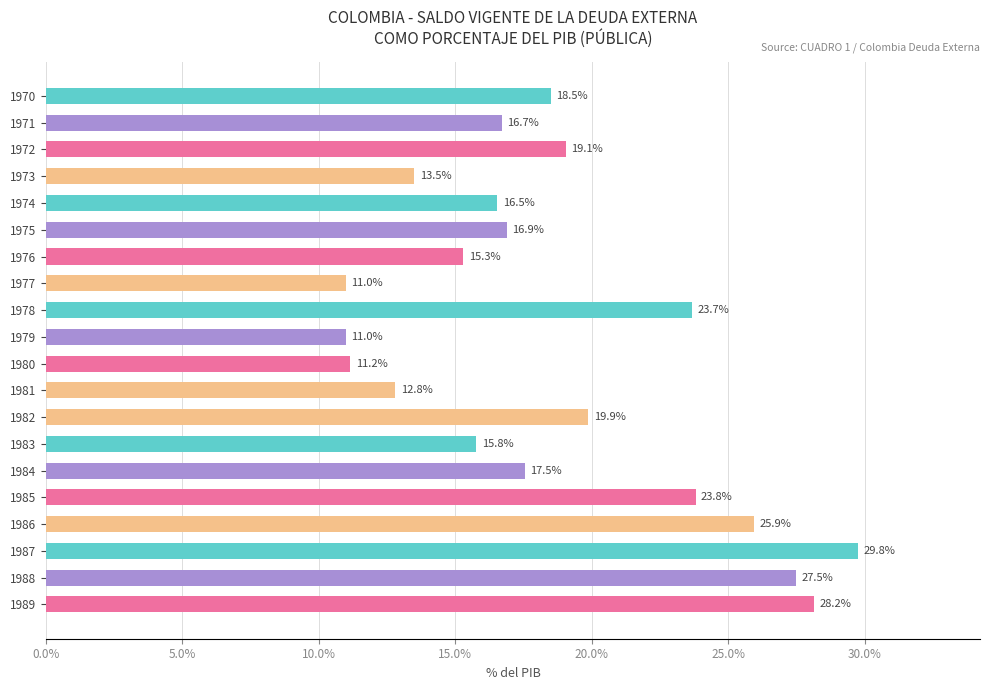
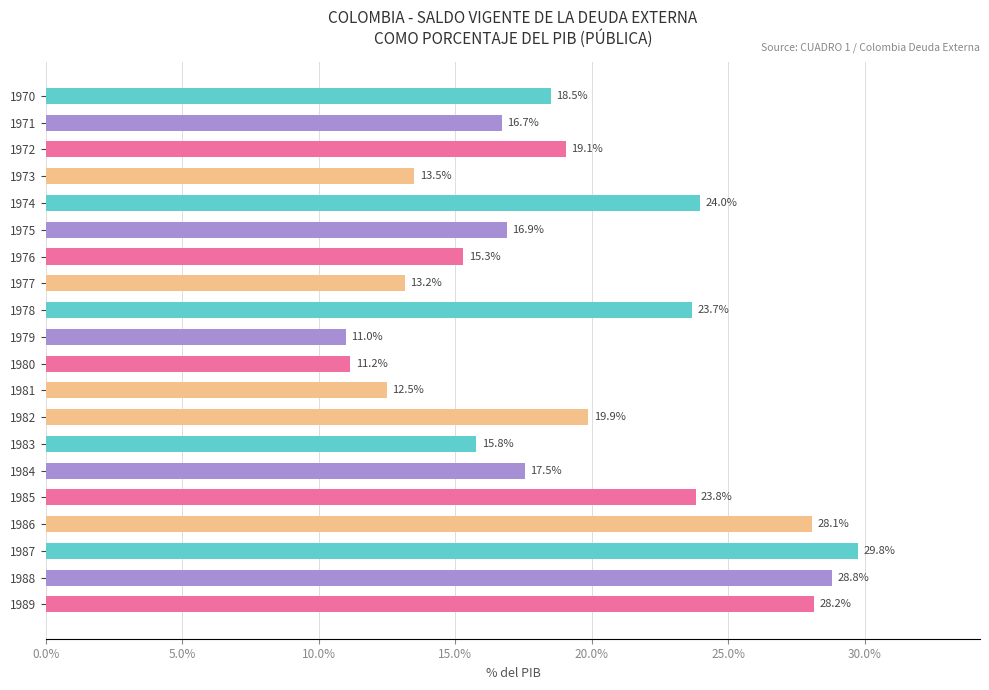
  {
    "1970": "18.5%",
    "1971": "16.7%",
    "1972": "19.1%",
    "1973": "13.5%",
-   "1974": "16.5%",
+   "1974": "24.0%",
    "1975": "16.9%",
    "1976": "15.3%",
-   "1977": "11.0%",
+   "1977": "13.2%",
    "1978": "23.7%",
    "1979": "11.0%",
    "1980": "11.2%",
-   "1981": "12.8%",
+   "1981": "12.5%",
    "1982": "19.9%",
    "1983": "15.8%",
    "1984": "17.5%",
    "1985": "23.8%",
-   "1986": "25.9%",
+   "1986": "28.1%",
    "1987": "29.8%",
-   "1988": "27.5%",
+   "1988": "28.8%",
    "1989": "28.2%"
  }
